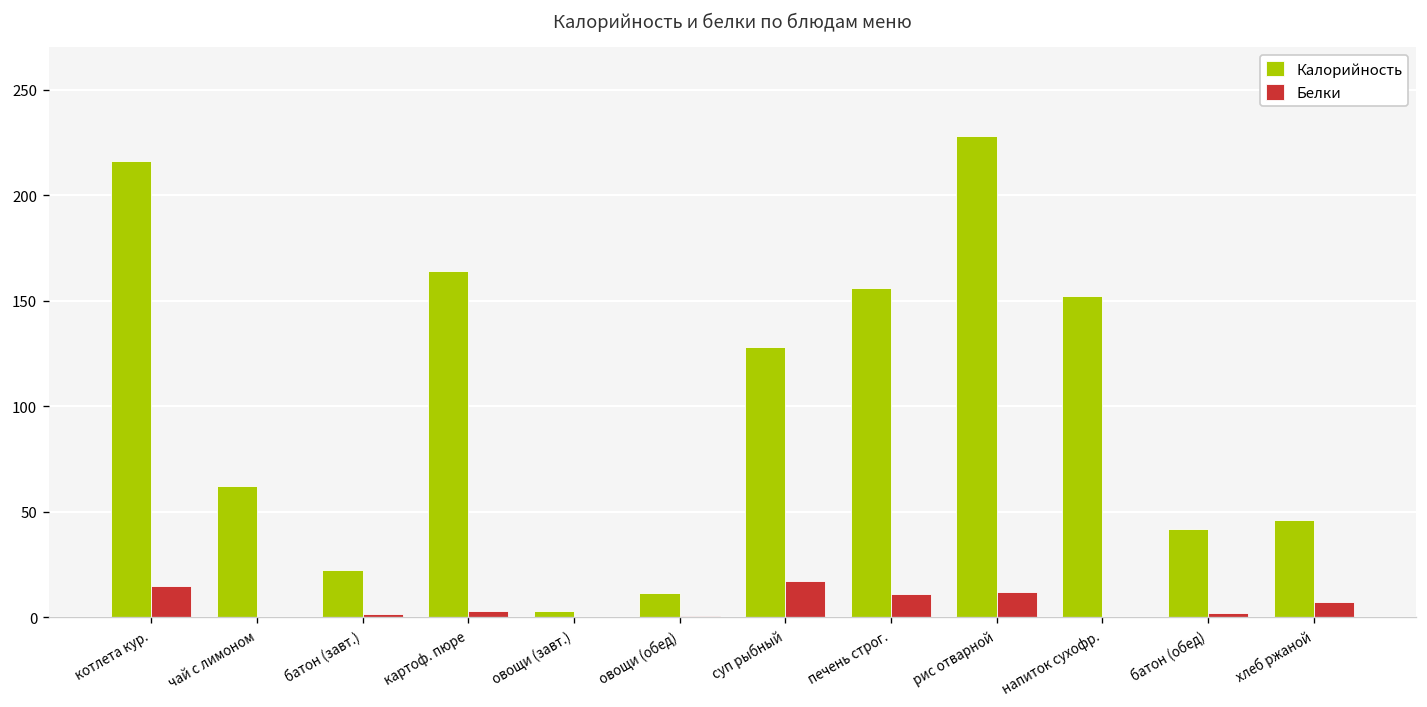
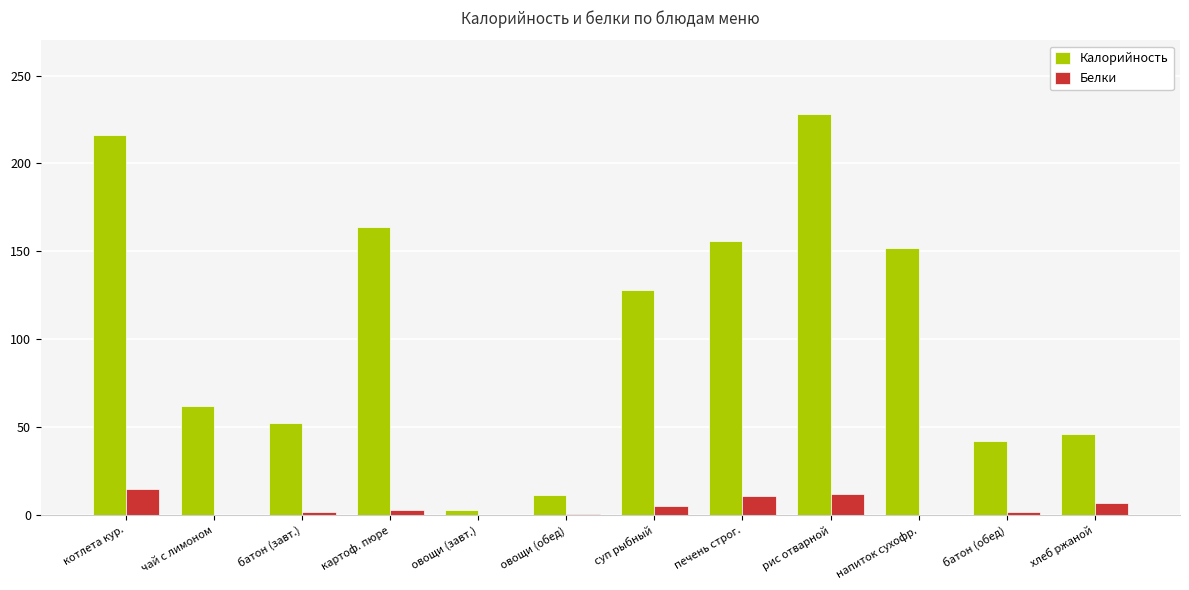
  {
    "Калорийность": {
      "котлета кур.": 216,
      "чай с лимоном": 62,
-     "батон (завт.)": 22,
+     "батон (завт.)": 52,
      "картоф. пюре": 164,
      "овощи (завт.)": 3,
      "овощи (обед)": 12,
      "суп рыбный": 128,
      "печень строг.": 156,
      "рис отварной": 228,
      "напиток сухофр.": 152,
      "батон (обед)": 42,
      "хлеб ржаной": 46
    },
    "Белки": {
      "котлета кур.": 15,
      "батон (завт.)": 2,
      "картоф. пюре": 3,
      "овощи (завт.)": 0,
-     "суп рыбный": 17,
+     "суп рыбный": 5,
      "печень строг.": 11,
      "рис отварной": 12,
      "батон (обед)": 2,
      "хлеб ржаной": 7
    }
  }
